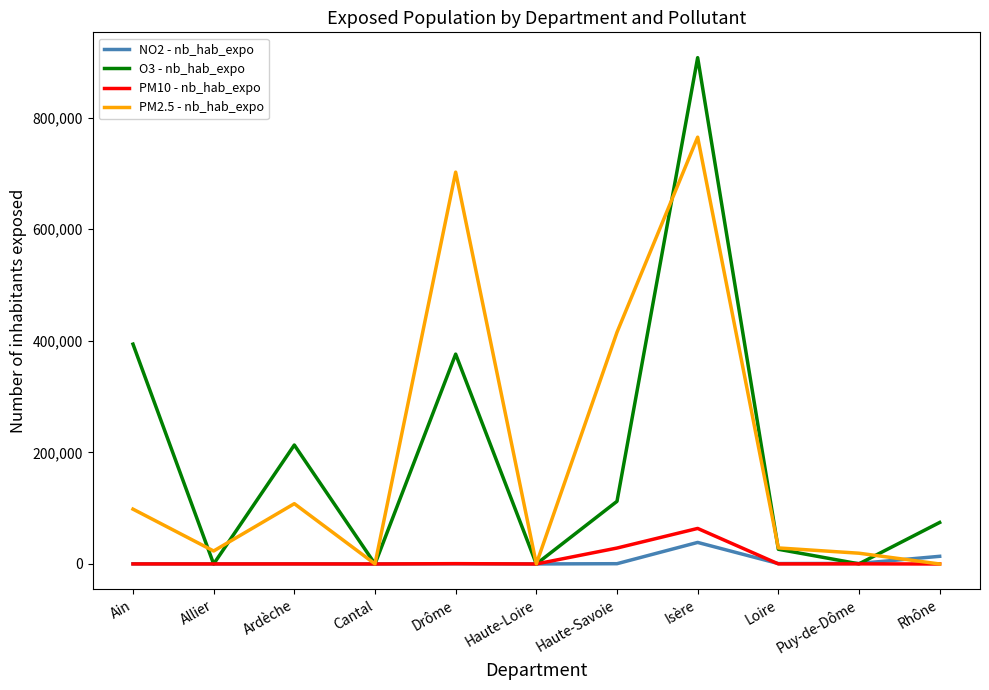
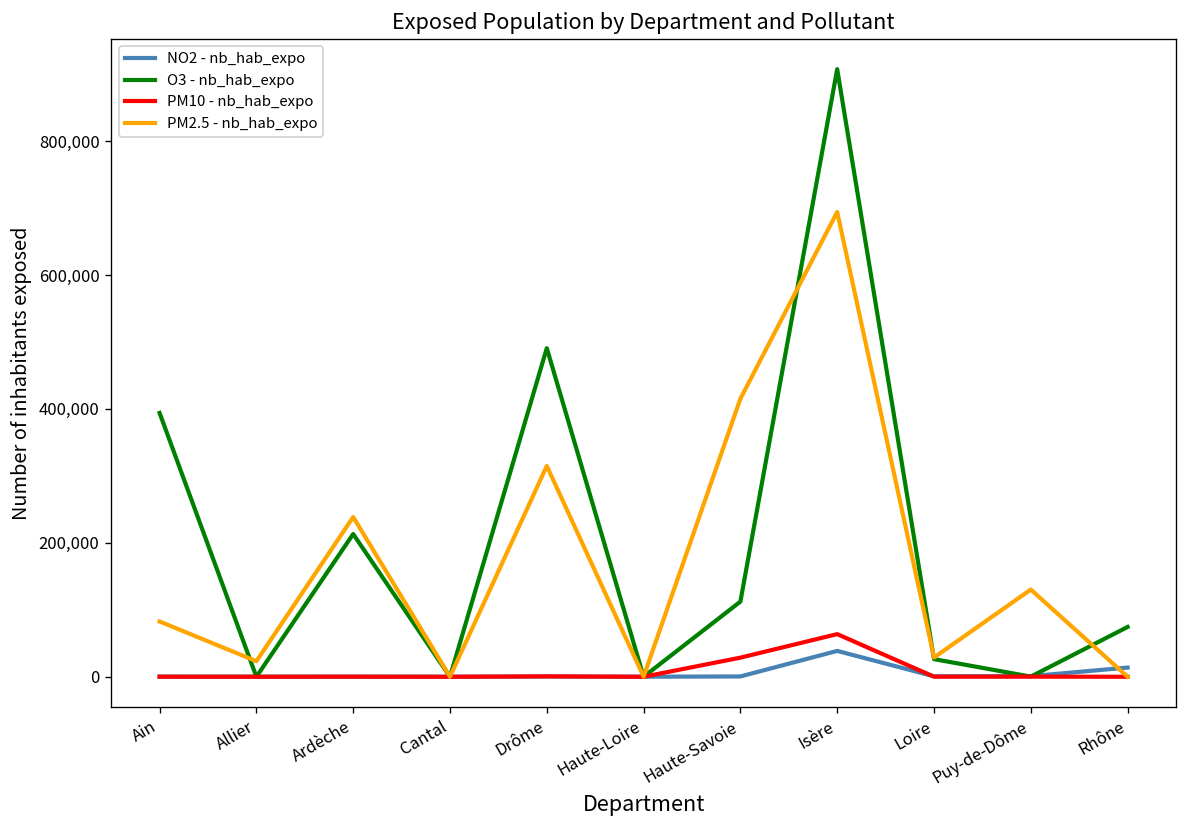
  {
    "NO2 - nb_hab_expo": {
      "Haute-Savoie": "0",
      "Isère": "40,000",
      "Rhône": "10,000"
    },
    "O3 - nb_hab_expo": {
      "Ain": "390,000",
      "Ardèche": "210,000",
-     "Drôme": "380,000",
+     "Drôme": "490,000",
      "Haute-Savoie": "110,000",
      "Isère": "910,000",
      "Rhône": "70,000"
    },
    "PM10 - nb_hab_expo": {
      "Haute-Savoie": "30,000",
      "Isère": "60,000"
    },
    "PM2.5 - nb_hab_expo": {
-     "Ain": "100,000",
+     "Ain": "80,000",
      "Allier": "20,000",
-     "Ardèche": "110,000",
-     "Drôme": "700,000",
+     "Ardèche": "240,000",
+     "Drôme": "310,000",
      "Haute-Savoie": "420,000",
-     "Isère": "760,000",
-     "Puy-de-Dôme": "20,000"
+     "Isère": "690,000",
+     "Puy-de-Dôme": "130,000"
    }
  }
